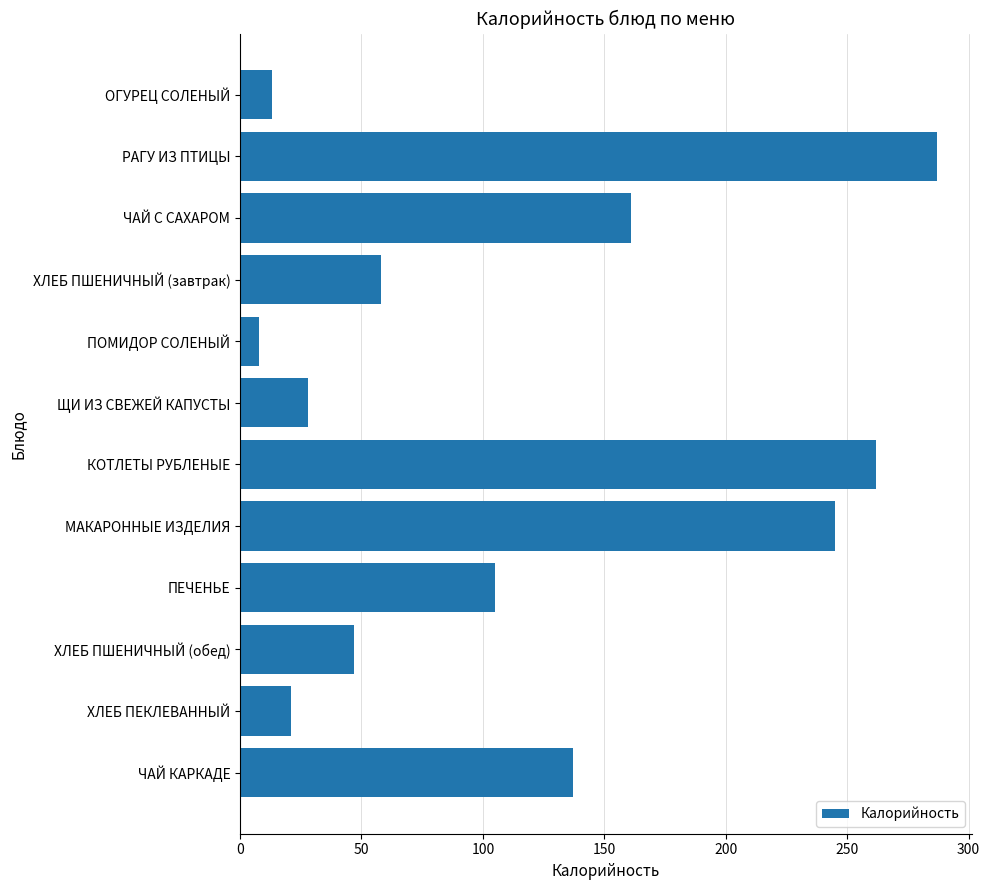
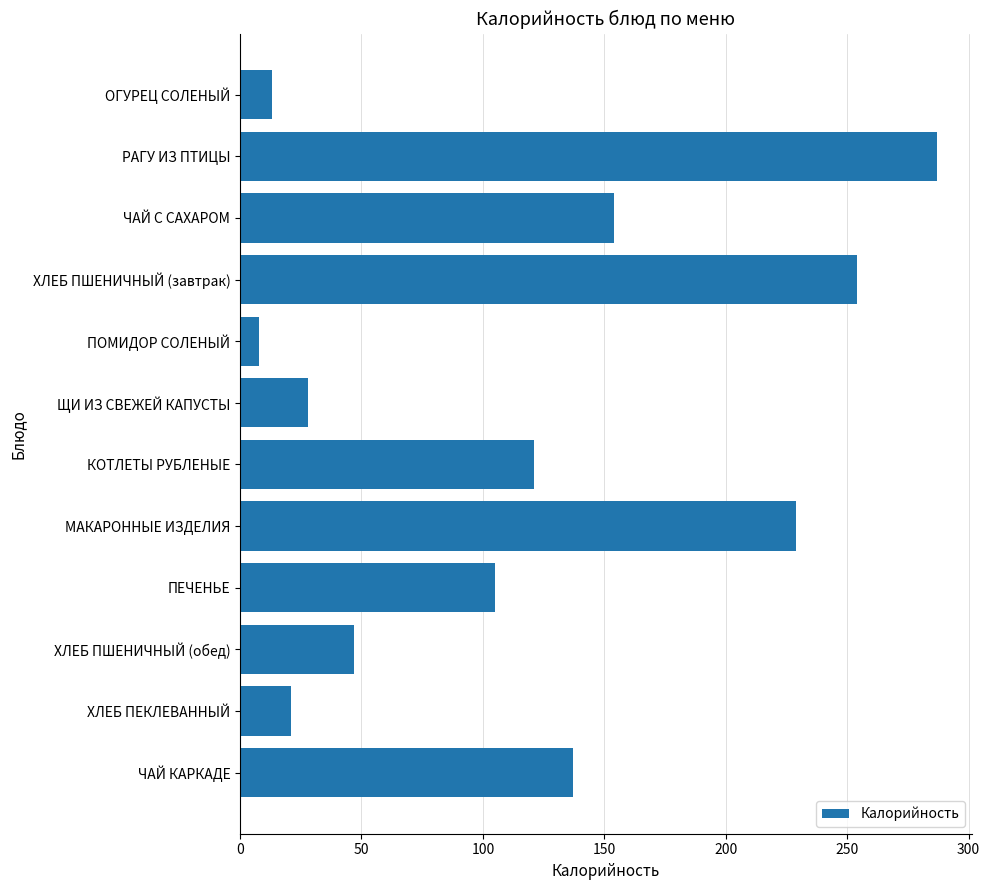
  {
    "ОГУРЕЦ СОЛЕНЫЙ": 13,
    "РАГУ ИЗ ПТИЦЫ": 287,
-   "ЧАЙ С САХАРОМ": 161,
-   "ХЛЕБ ПШЕНИЧНЫЙ (завтрак)": 58,
+   "ЧАЙ С САХАРОМ": 154,
+   "ХЛЕБ ПШЕНИЧНЫЙ (завтрак)": 254,
    "ПОМИДОР СОЛЕНЫЙ": 8,
    "ЩИ ИЗ СВЕЖЕЙ КАПУСТЫ": 28,
-   "КОТЛЕТЫ РУБЛЕНЫЕ": 262,
-   "МАКАРОННЫЕ ИЗДЕЛИЯ": 245,
+   "КОТЛЕТЫ РУБЛЕНЫЕ": 121,
+   "МАКАРОННЫЕ ИЗДЕЛИЯ": 229,
    "ПЕЧЕНЬЕ": 105,
    "ХЛЕБ ПШЕНИЧНЫЙ (обед)": 47,
    "ХЛЕБ ПЕКЛЕВАННЫЙ": 21,
    "ЧАЙ КАРКАДЕ": 137
  }
